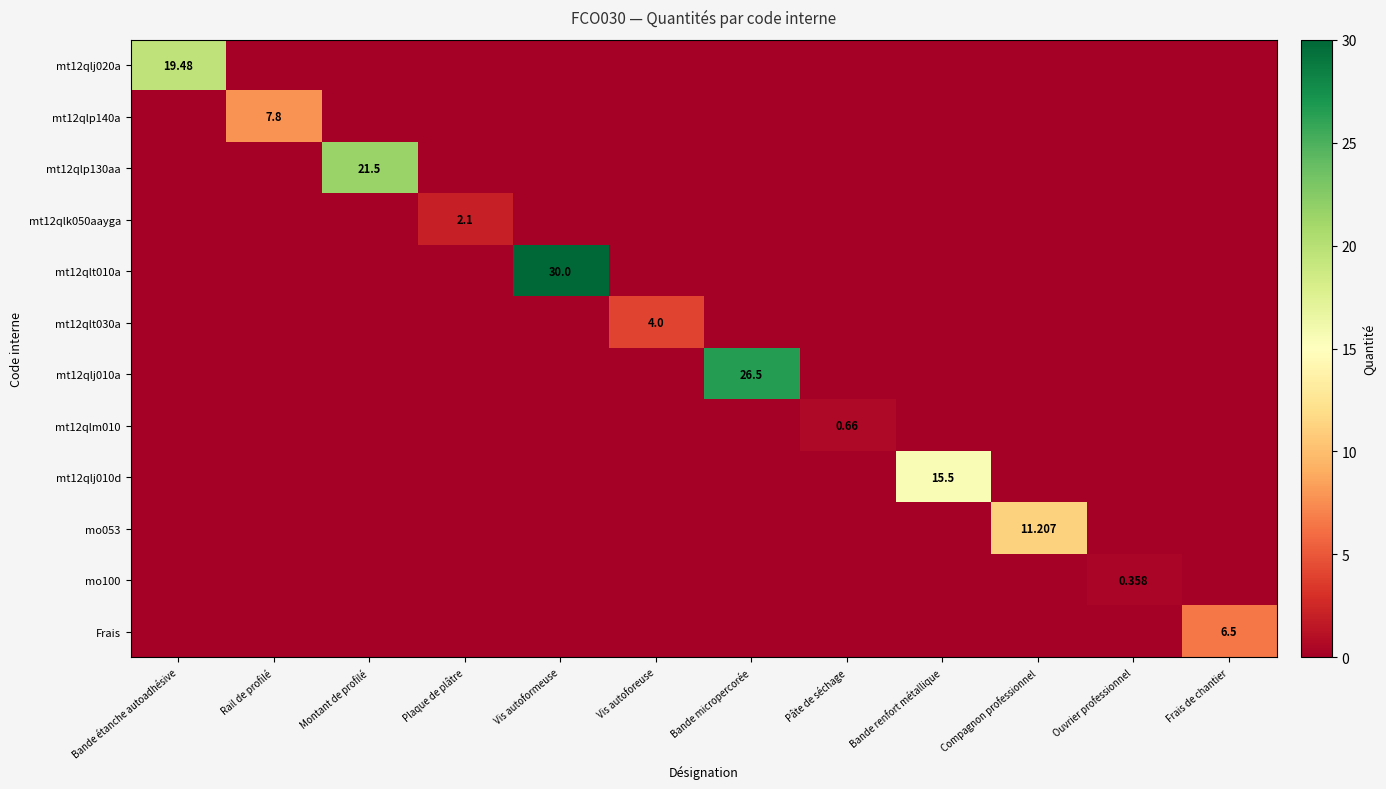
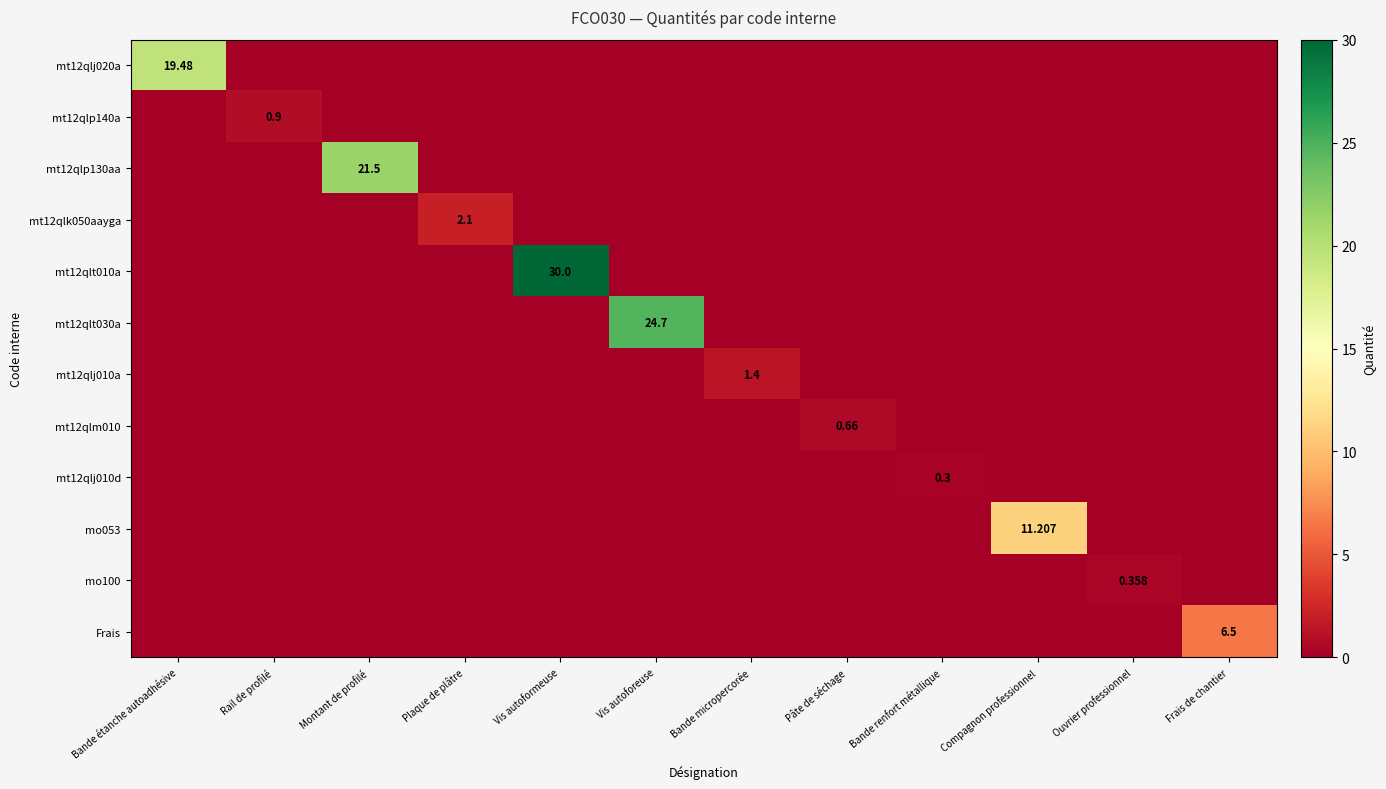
  {
    "mt12qlj020a": {
      "Bande étanche autoadhésive": 19.48
    },
    "mt12qlp140a": {
-     "Rail de profilé": 7.8
+     "Rail de profilé": 0.9
    },
    "mt12qlp130aa": {
      "Montant de profilé": 21.5
    },
    "mt12qlk050aayga": {
      "Plaque de plâtre": 2.1
    },
    "mt12qlt010a": {
      "Vis autoformeuse": 30.0
    },
    "mt12qlt030a": {
-     "Vis autoforeuse": 4.0
+     "Vis autoforeuse": 24.7
    },
    "mt12qlj010a": {
-     "Bande micropercorée": 26.5
+     "Bande micropercorée": 1.4
    },
    "mt12qlm010": {
      "Pâte de séchage": 0.66
    },
    "mt12qlj010d": {
-     "Bande renfort métallique": 15.5
+     "Bande renfort métallique": 0.3
    },
    "mo053": {
      "Compagnon professionnel": 11.207
    },
    "mo100": {
      "Ouvrier professionnel": 0.358
    },
    "Frais": {
      "Frais de chantier": 6.5
    }
  }
